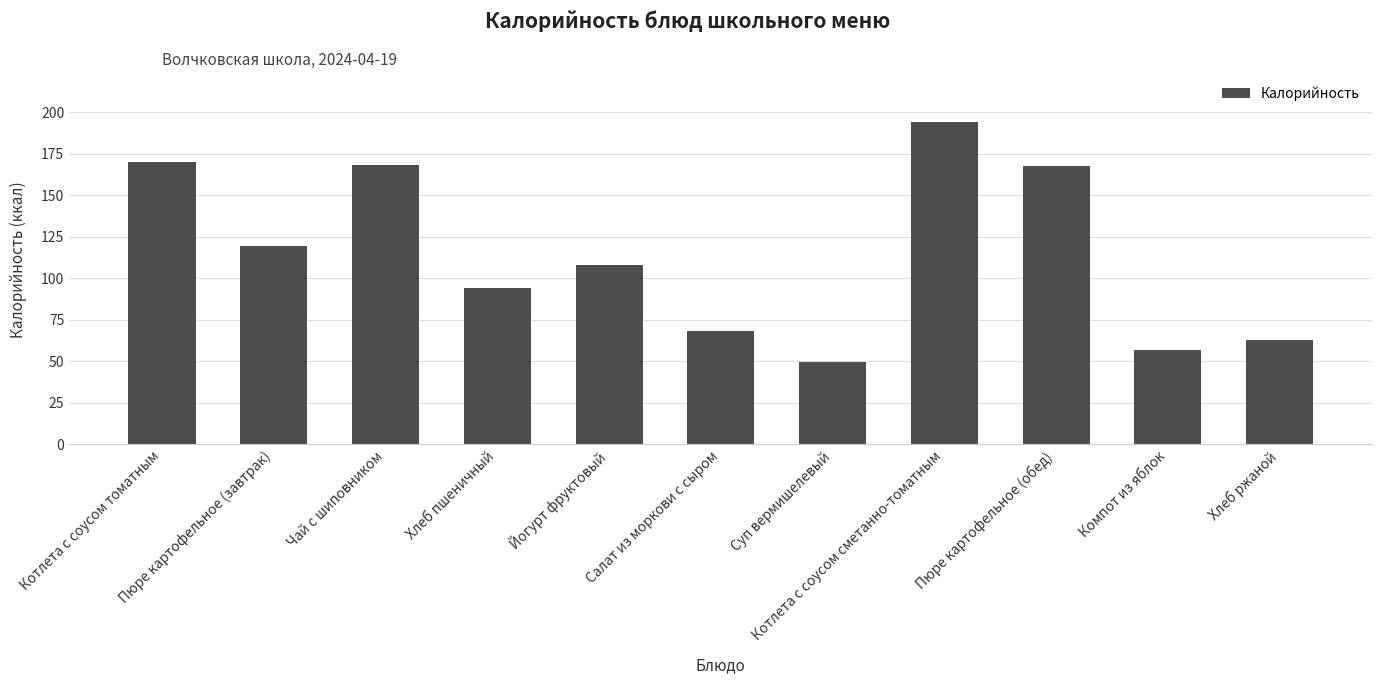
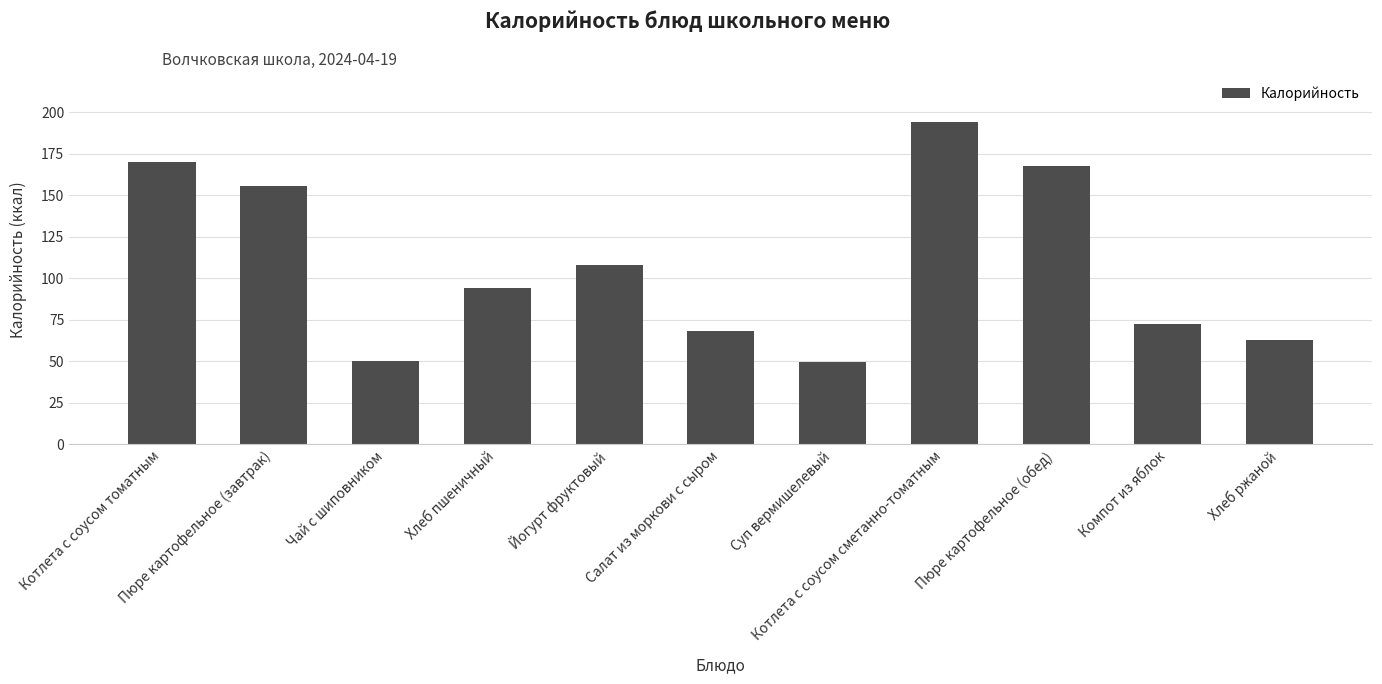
  {
    "Котлета с соусом томатным": 170,
-   "Пюре картофельное (завтрак)": 119,
-   "Чай с шиповником": 168,
+   "Пюре картофельное (завтрак)": 155,
+   "Чай с шиповником": 50,
    "Хлеб пшеничный": 94,
    "Йогурт фруктовый": 108,
    "Салат из моркови с сыром": 68,
    "Суп вермишелевый": 50,
    "Котлета с соусом сметанно-томатным": 194,
    "Пюре картофельное (обед)": 168,
-   "Компот из яблок": 57,
+   "Компот из яблок": 72,
    "Хлеб ржаной": 63
  }
